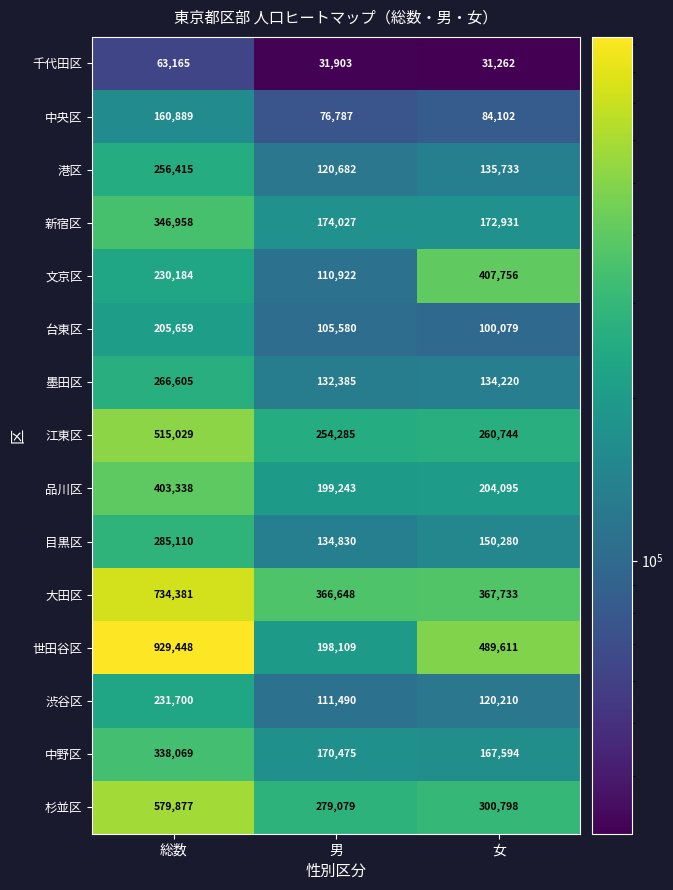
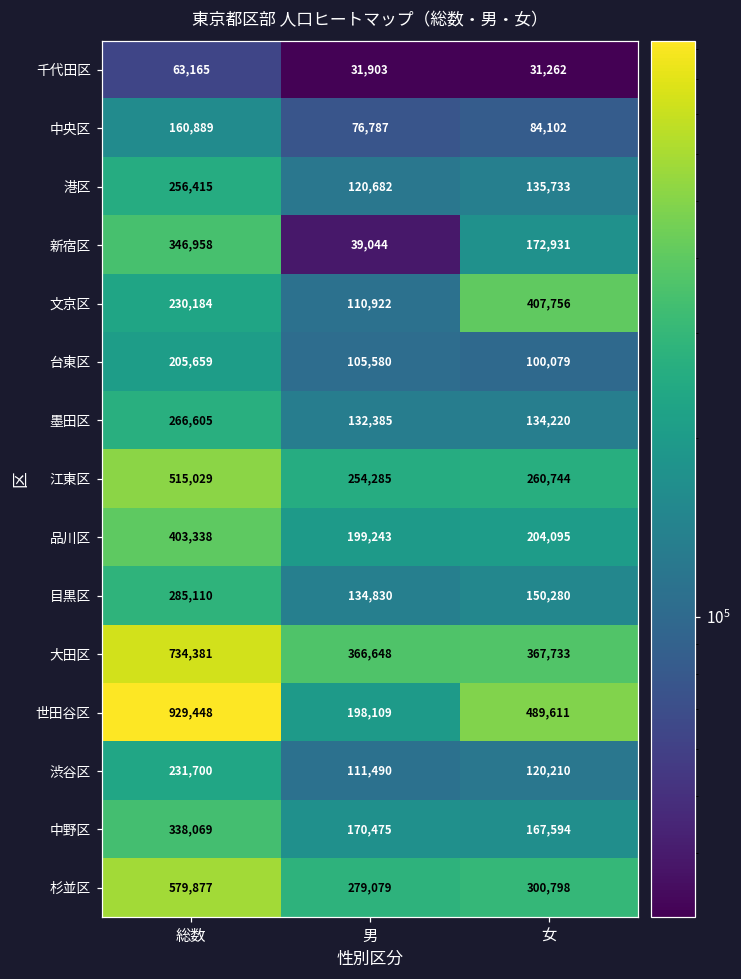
  {
    "千代田区": {
      "総数": "63,165",
      "男": "31,903",
      "女": "31,262"
    },
    "中央区": {
      "総数": "160,889",
      "男": "76,787",
      "女": "84,102"
    },
    "港区": {
      "総数": "256,415",
      "男": "120,682",
      "女": "135,733"
    },
    "新宿区": {
      "総数": "346,958",
-     "男": "174,027",
+     "男": "39,044",
      "女": "172,931"
    },
    "文京区": {
      "総数": "230,184",
      "男": "110,922",
      "女": "407,756"
    },
    "台東区": {
      "総数": "205,659",
      "男": "105,580",
      "女": "100,079"
    },
    "墨田区": {
      "総数": "266,605",
      "男": "132,385",
      "女": "134,220"
    },
    "江東区": {
      "総数": "515,029",
      "男": "254,285",
      "女": "260,744"
    },
    "品川区": {
      "総数": "403,338",
      "男": "199,243",
      "女": "204,095"
    },
    "目黒区": {
      "総数": "285,110",
      "男": "134,830",
      "女": "150,280"
    },
    "大田区": {
      "総数": "734,381",
      "男": "366,648",
      "女": "367,733"
    },
    "世田谷区": {
      "総数": "929,448",
      "男": "198,109",
      "女": "489,611"
    },
    "渋谷区": {
      "総数": "231,700",
      "男": "111,490",
      "女": "120,210"
    },
    "中野区": {
      "総数": "338,069",
      "男": "170,475",
      "女": "167,594"
    },
    "杉並区": {
      "総数": "579,877",
      "男": "279,079",
      "女": "300,798"
    }
  }
